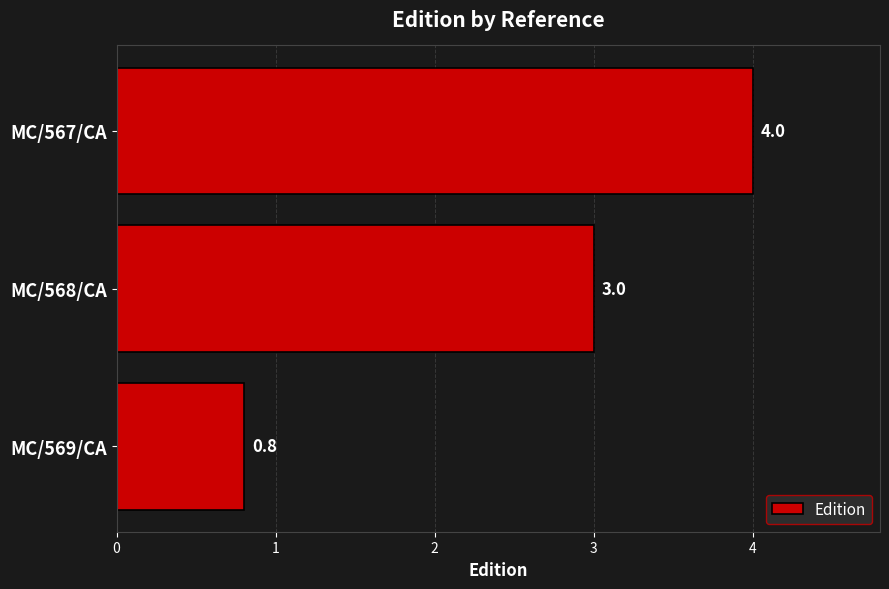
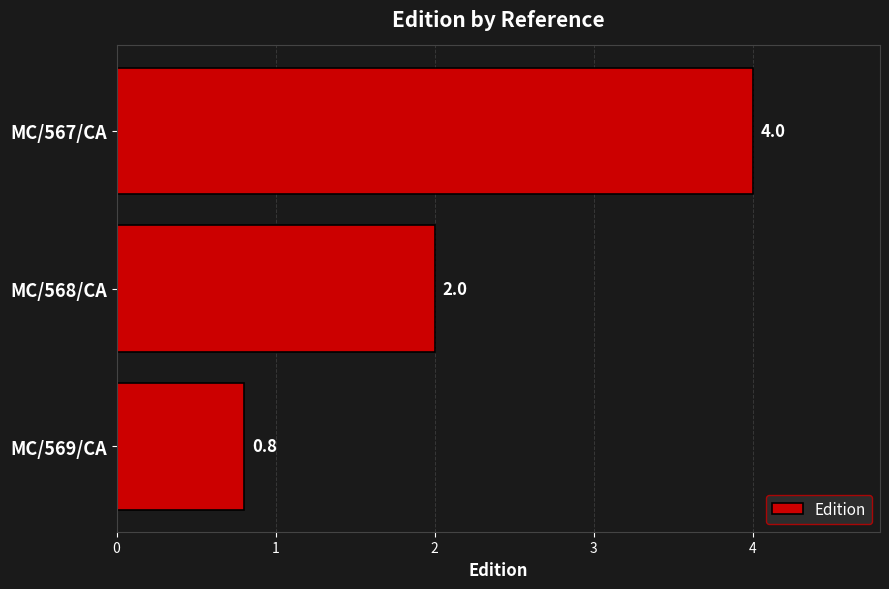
  {
    "MC/567/CA": 4.0,
-   "MC/568/CA": 3.0,
+   "MC/568/CA": 2.0,
    "MC/569/CA": 0.8
  }
